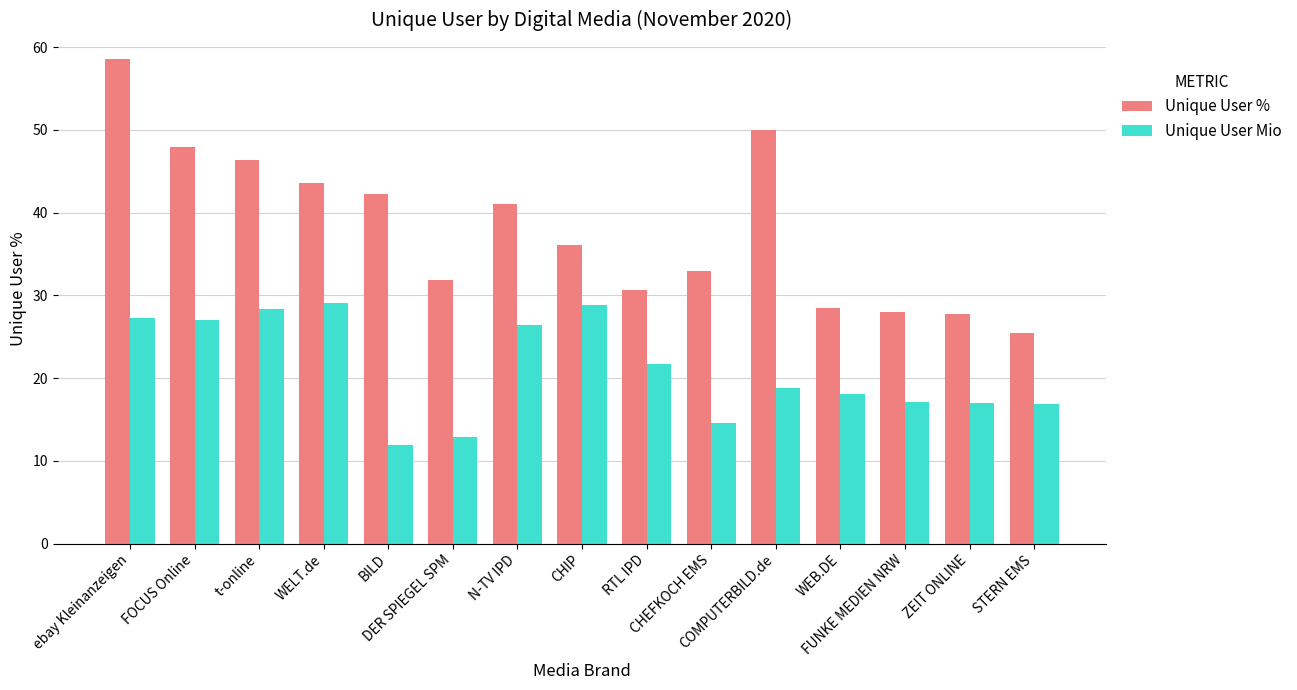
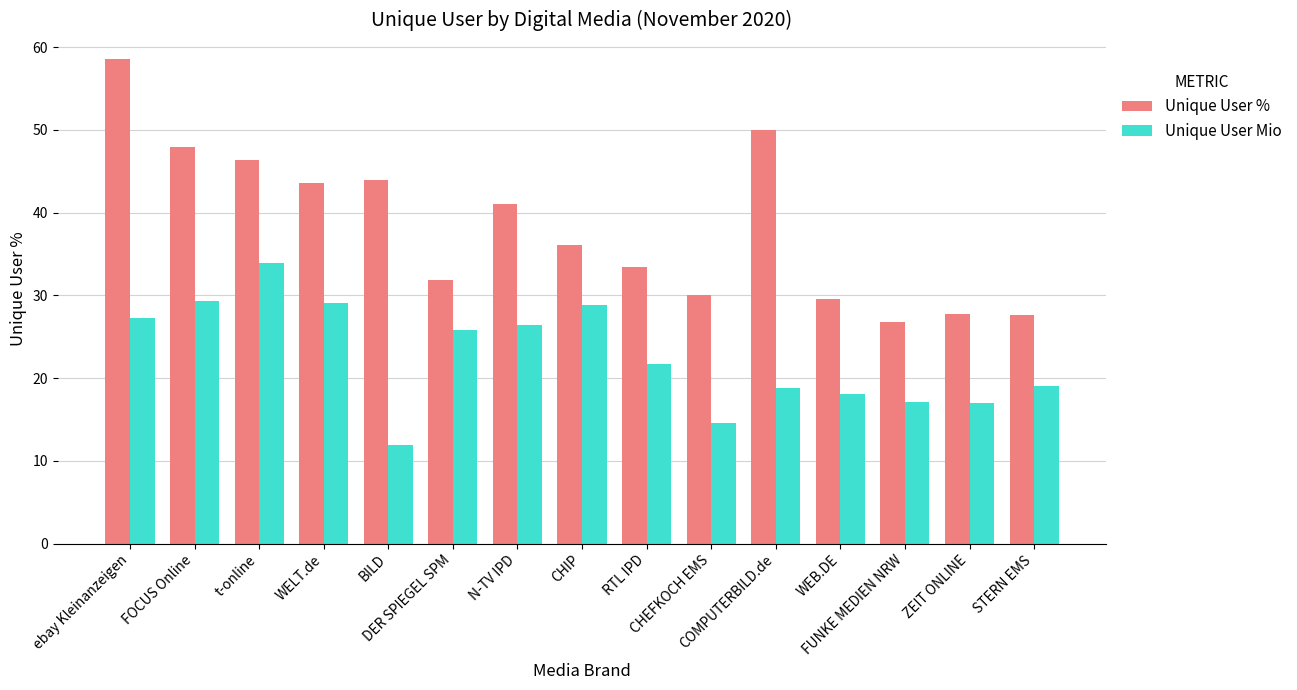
  {
    "Unique User %": {
      "ebay Kleinanzeigen": 59,
      "FOCUS Online": 48,
      "t-online": 46,
      "WELT.de": 44,
-     "BILD": 42,
+     "BILD": 44,
      "DER SPIEGEL SPM": 32,
      "N-TV IPD": 41,
      "CHIP": 36,
-     "RTL IPD": 31,
-     "CHEFKOCH EMS": 33,
+     "RTL IPD": 33,
+     "CHEFKOCH EMS": 30,
      "COMPUTERBILD.de": 50,
-     "WEB.DE": 29,
-     "FUNKE MEDIEN NRW": 28,
+     "WEB.DE": 30,
+     "FUNKE MEDIEN NRW": 27,
      "ZEIT ONLINE": 28,
-     "STERN EMS": 25
+     "STERN EMS": 28
    },
    "Unique User Mio": {
      "ebay Kleinanzeigen": 27,
-     "FOCUS Online": 27,
-     "t-online": 28,
+     "FOCUS Online": 29,
+     "t-online": 34,
      "WELT.de": 29,
      "BILD": 12,
-     "DER SPIEGEL SPM": 13,
+     "DER SPIEGEL SPM": 26,
      "N-TV IPD": 26,
      "CHIP": 29,
      "RTL IPD": 22,
      "CHEFKOCH EMS": 15,
      "COMPUTERBILD.de": 19,
      "WEB.DE": 18,
      "FUNKE MEDIEN NRW": 17,
      "ZEIT ONLINE": 17,
-     "STERN EMS": 17
+     "STERN EMS": 19
    }
  }
